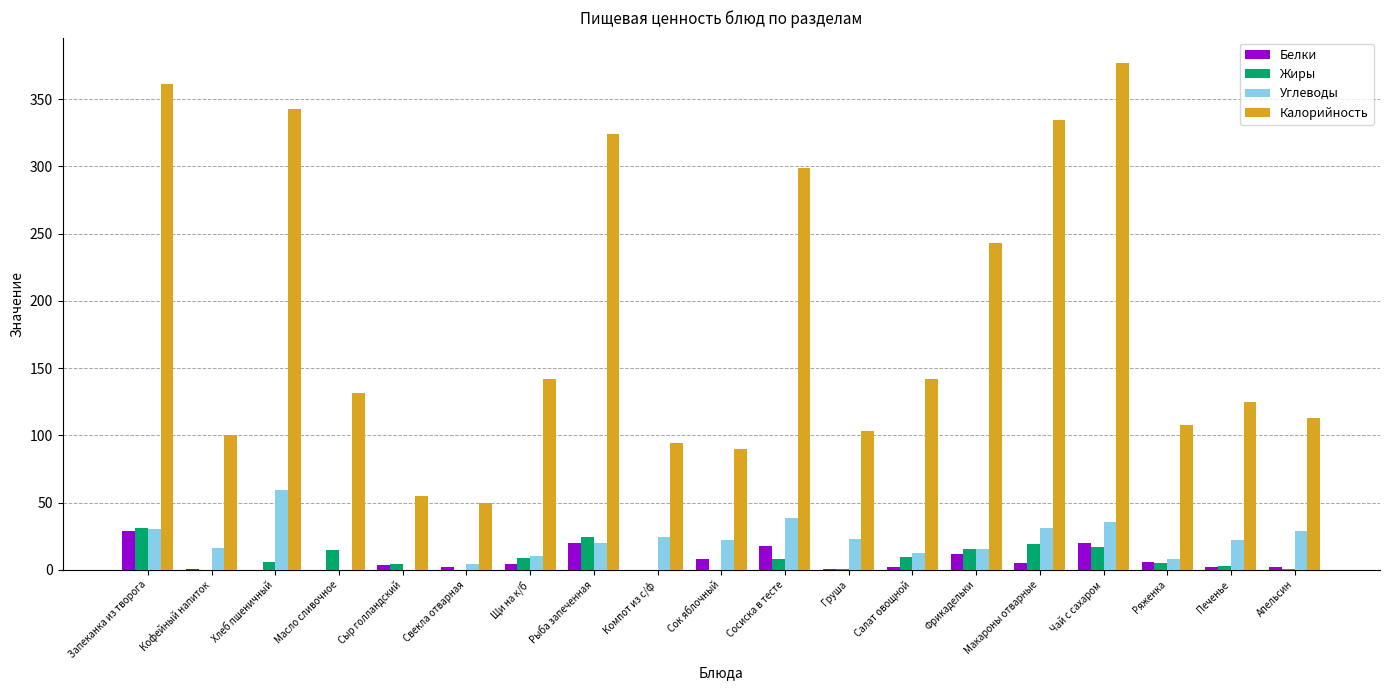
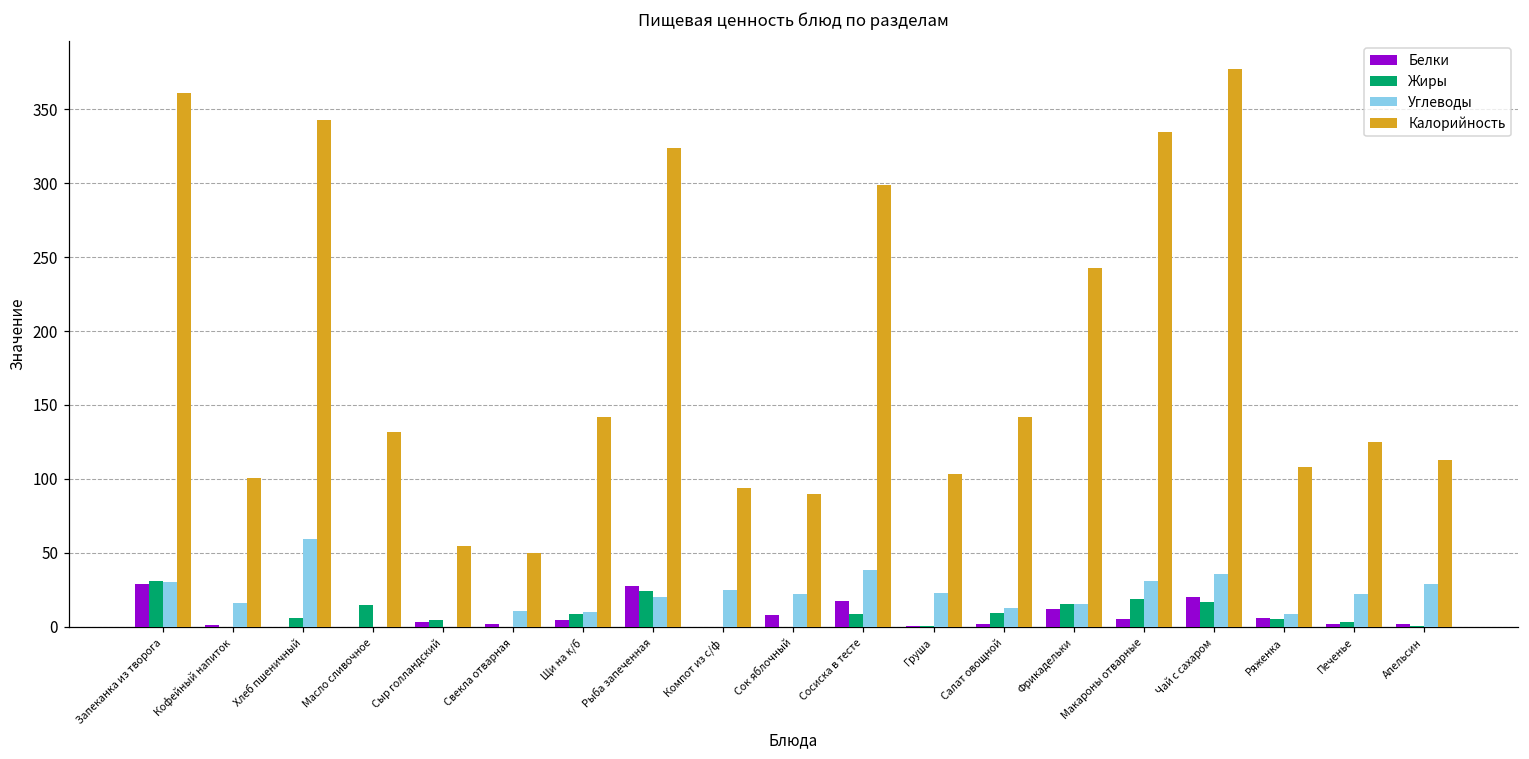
  {
    "Белки": {
      "Запеканка из творога": 29,
      "Сыр голландский": 3,
      "Свекла отварная": 2,
      "Щи на к/б": 4,
-     "Рыба запеченная": 20,
+     "Рыба запеченная": 27,
      "Сок яблочный": 8,
      "Сосиска в тесте": 18,
      "Салат овощной": 2,
      "Фрикадельки": 12,
      "Макароны отварные": 5,
      "Чай с сахаром": 20,
      "Ряженка": 6,
      "Печенье": 2,
      "Апельсин": 2
    },
    "Жиры": {
      "Запеканка из творога": 31,
      "Хлеб пшеничный": 6,
      "Масло сливочное": 15,
      "Сыр голландский": 4,
      "Щи на к/б": 8,
      "Рыба запеченная": 24,
      "Компот из с/ф": 0,
      "Сосиска в тесте": 8,
      "Салат овощной": 9,
      "Фрикадельки": 15,
      "Макароны отварные": 19,
      "Чай с сахаром": 17,
      "Ряженка": 5,
      "Печенье": 3
    },
    "Углеводы": {
      "Запеканка из творога": 31,
      "Кофейный напиток": 16,
      "Хлеб пшеничный": 59,
      "Масло сливочное": 0,
      "Сыр голландский": 0,
-     "Свекла отварная": 5,
+     "Свекла отварная": 11,
      "Щи на к/б": 10,
      "Рыба запеченная": 20,
      "Компот из с/ф": 25,
      "Сок яблочный": 22,
      "Сосиска в тесте": 38,
      "Груша": 23,
      "Салат овощной": 13,
      "Фрикадельки": 16,
      "Макароны отварные": 31,
      "Чай с сахаром": 36,
      "Ряженка": 8,
      "Печенье": 22,
      "Апельсин": 29
    },
    "Калорийность": {
      "Запеканка из творога": 361,
      "Кофейный напиток": 101,
      "Хлеб пшеничный": 343,
      "Масло сливочное": 131,
      "Сыр голландский": 55,
      "Свекла отварная": 50,
      "Щи на к/б": 142,
      "Рыба запеченная": 324,
      "Компот из с/ф": 94,
      "Сок яблочный": 90,
      "Сосиска в тесте": 299,
      "Груша": 103,
      "Салат овощной": 142,
      "Фрикадельки": 243,
      "Макароны отварные": 335,
      "Чай с сахаром": 377,
      "Ряженка": 108,
      "Печенье": 125,
      "Апельсин": 113
    }
  }
